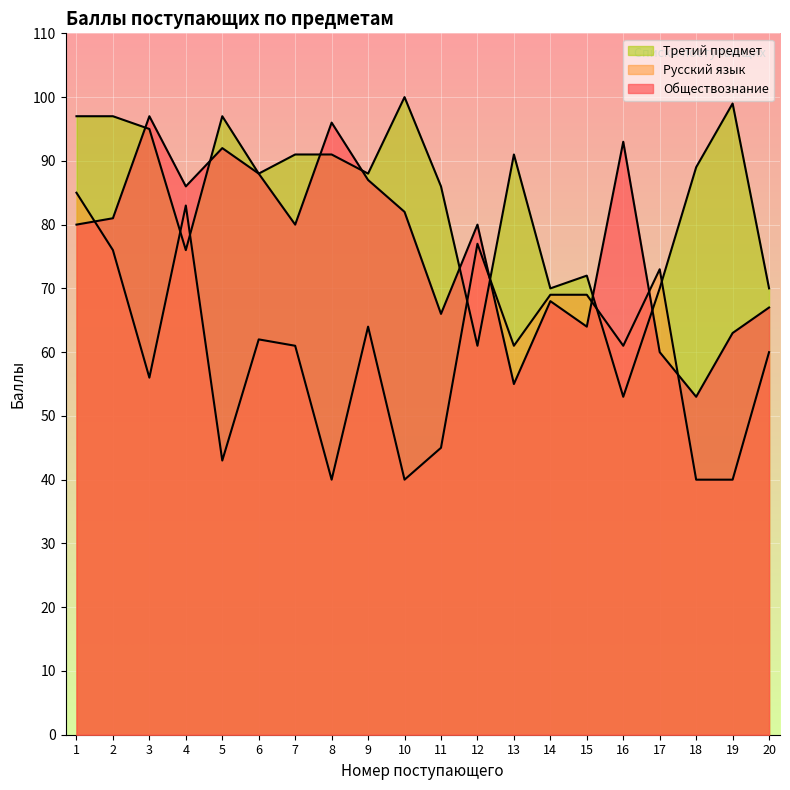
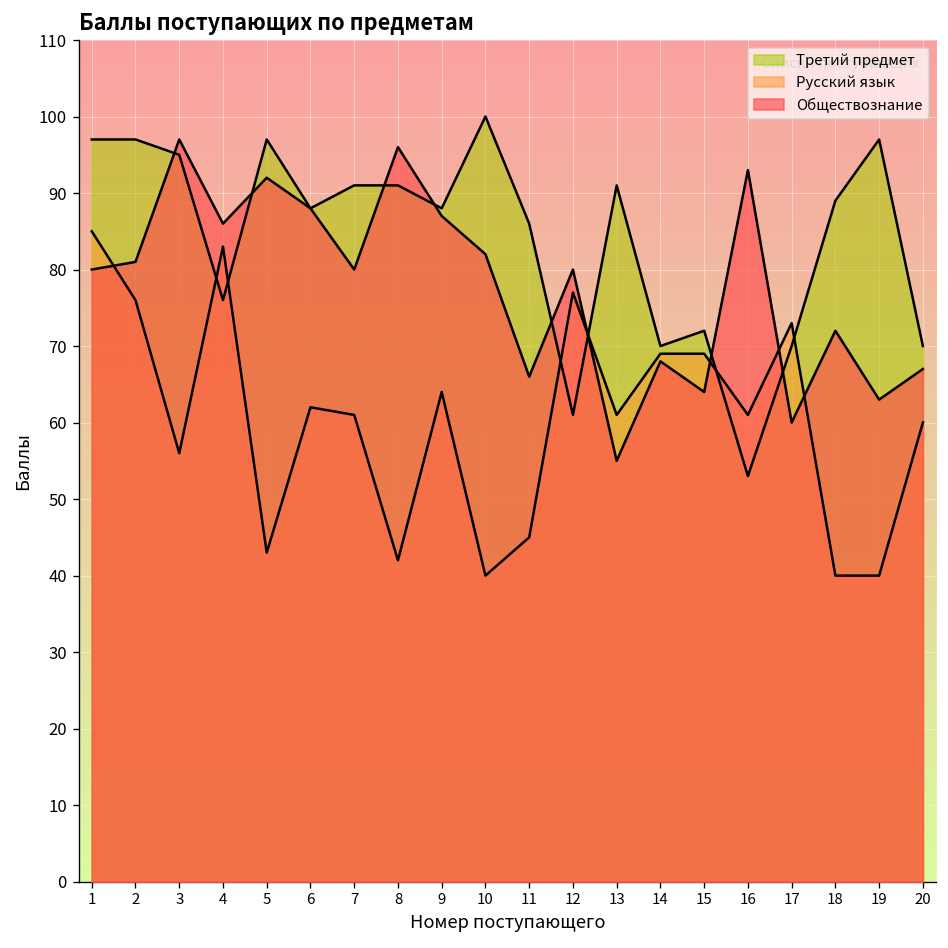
  {
    "Третий предмет": {
      "1": 97,
      "2": 97,
      "3": 95,
      "4": 76,
      "5": 97,
      "7": 91,
      "8": 91,
      "9": 88,
      "10": 100,
      "11": 86,
      "12": 61,
      "13": 91,
      "14": 70,
      "15": 72,
      "16": 53,
      "17": 70,
      "18": 89,
-     "19": 99,
+     "19": 97,
      "20": 70
    },
    "Русский язык": {
      "1": 85,
      "2": 76,
      "3": 56,
      "4": 83,
      "5": 43,
      "6": 62,
      "7": 61,
-     "8": 40,
+     "8": 42,
      "9": 64,
      "10": 40,
      "11": 45,
      "12": 77,
      "13": 61,
      "14": 69,
      "15": 69,
      "16": 61,
      "17": 73,
      "18": 40,
      "19": 40,
      "20": 60
    },
    "Обществознание": {
      "1": 80,
      "2": 81,
      "3": 97,
      "4": 86,
      "5": 92,
      "7": 80,
      "8": 96,
      "9": 87,
      "10": 82,
      "11": 66,
      "12": 80,
      "13": 55,
      "14": 68,
      "15": 64,
      "16": 93,
      "17": 60,
-     "18": 53,
+     "18": 72,
      "19": 63,
      "20": 67
    }
  }
